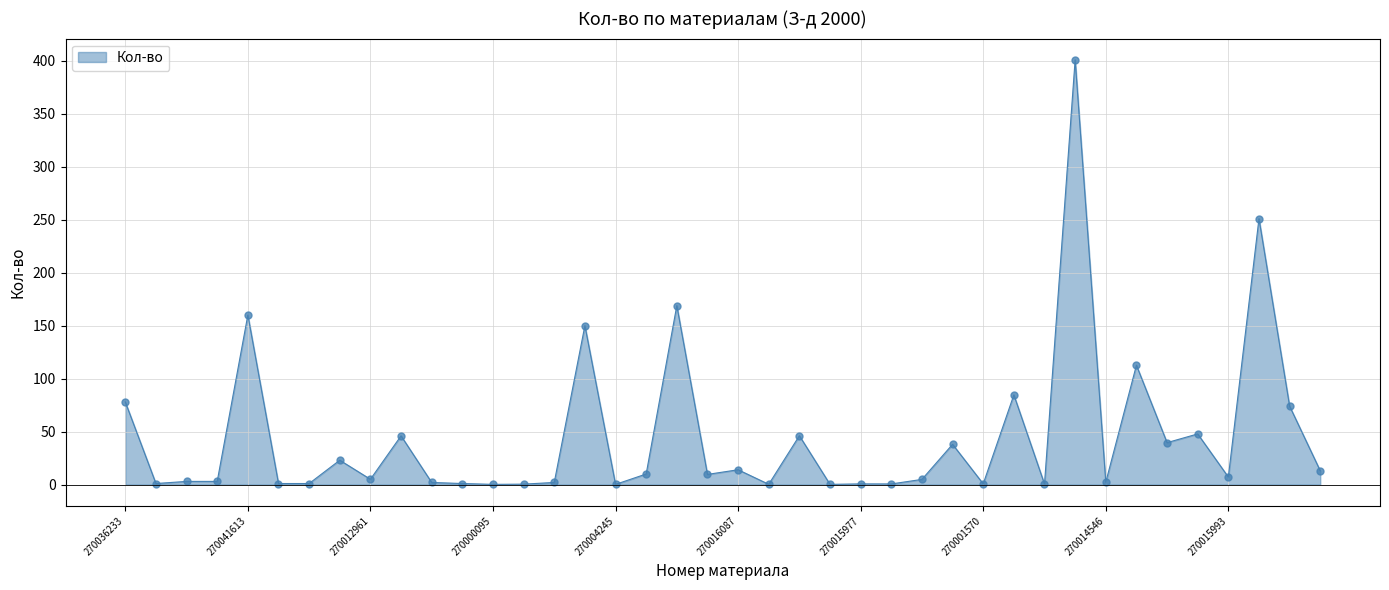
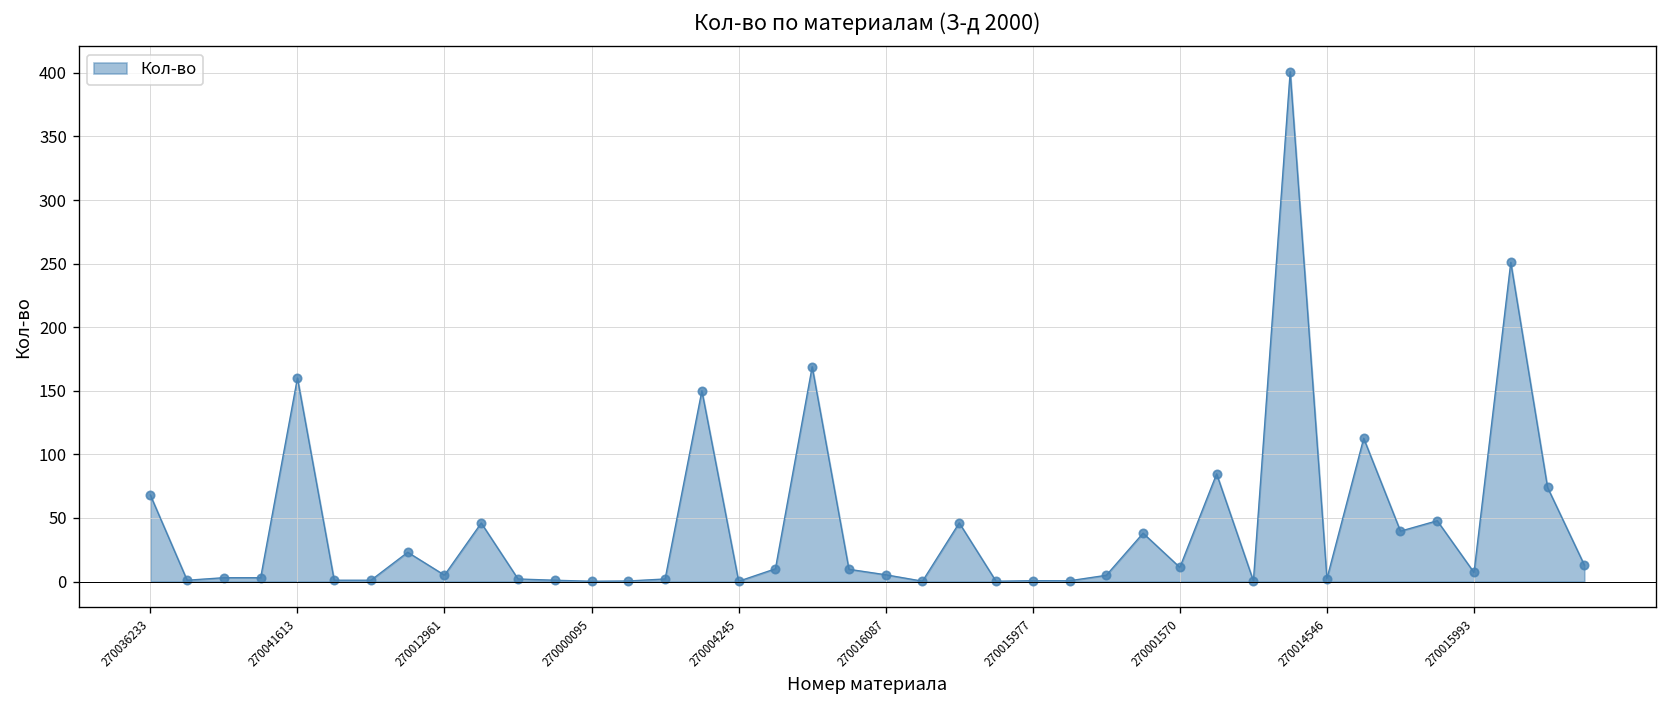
  {
-   "270036233": 78,
+   "270036233": 68,
    "270041613": 160,
    "270012961": 5,
    "270000095": 0,
    "270004245": 0,
-   "270016087": 14,
+   "270016087": 5,
    "270015977": 1,
-   "270001570": 1,
+   "270001570": 11,
    "270014546": 2,
    "270015993": 7
  }
